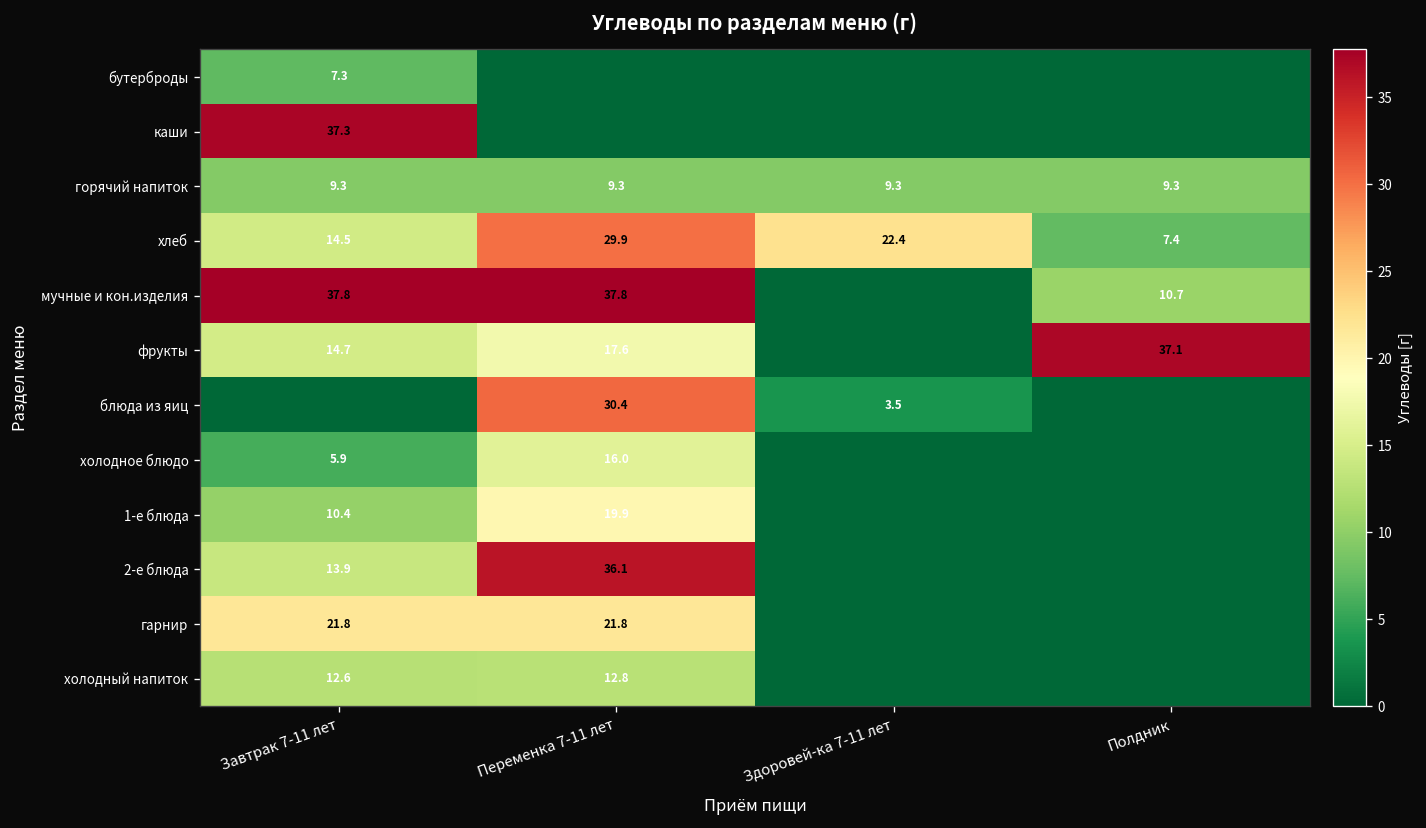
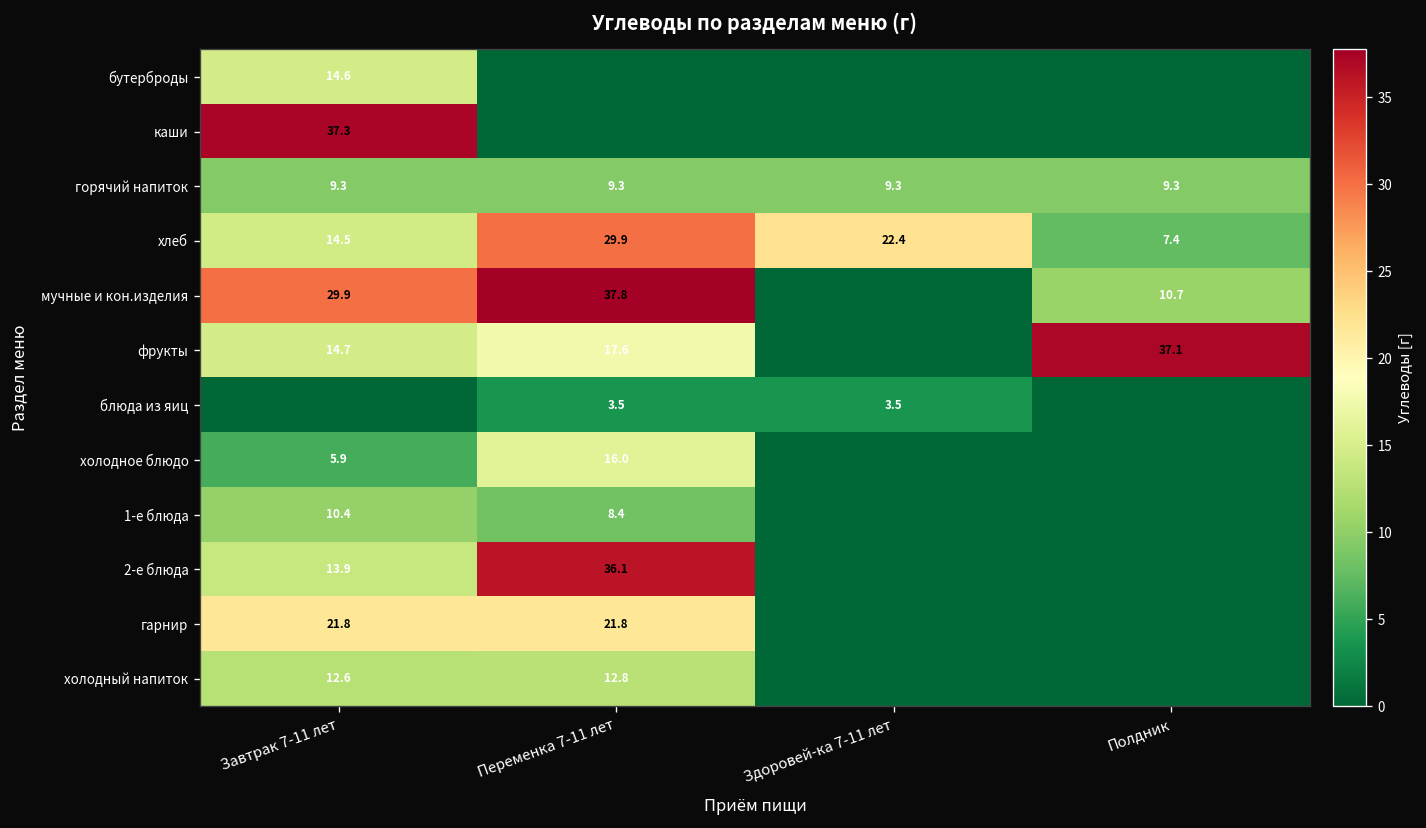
  {
    "бутерброды": {
-     "Завтрак 7-11 лет": 7.3
+     "Завтрак 7-11 лет": 14.6
    },
    "каши": {
      "Завтрак 7-11 лет": 37.3
    },
    "горячий напиток": {
      "Завтрак 7-11 лет": 9.3,
      "Переменка 7-11 лет": 9.3,
      "Здоровей-ка 7-11 лет": 9.3,
      "Полдник": 9.3
    },
    "хлеб": {
      "Завтрак 7-11 лет": 14.5,
      "Переменка 7-11 лет": 29.9,
      "Здоровей-ка 7-11 лет": 22.4,
      "Полдник": 7.4
    },
    "мучные и кон.изделия": {
-     "Завтрак 7-11 лет": 37.8,
+     "Завтрак 7-11 лет": 29.9,
      "Переменка 7-11 лет": 37.8,
      "Полдник": 10.7
    },
    "фрукты": {
      "Завтрак 7-11 лет": 14.7,
      "Переменка 7-11 лет": 17.6,
      "Полдник": 37.1
    },
    "блюда из яиц": {
-     "Переменка 7-11 лет": 30.4,
+     "Переменка 7-11 лет": 3.5,
      "Здоровей-ка 7-11 лет": 3.5
    },
    "холодное блюдо": {
      "Завтрак 7-11 лет": 5.9,
      "Переменка 7-11 лет": 16.0
    },
    "1-е блюда": {
      "Завтрак 7-11 лет": 10.4,
-     "Переменка 7-11 лет": 19.9
+     "Переменка 7-11 лет": 8.4
    },
    "2-е блюда": {
      "Завтрак 7-11 лет": 13.9,
      "Переменка 7-11 лет": 36.1
    },
    "гарнир": {
      "Завтрак 7-11 лет": 21.8,
      "Переменка 7-11 лет": 21.8
    },
    "холодный напиток": {
      "Завтрак 7-11 лет": 12.6,
      "Переменка 7-11 лет": 12.8
    }
  }
